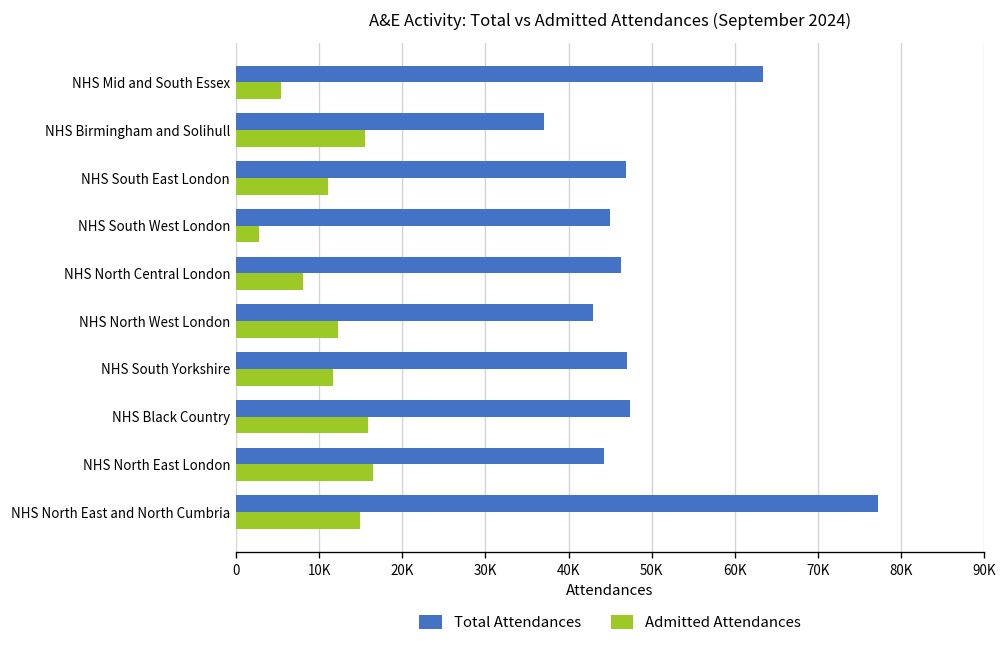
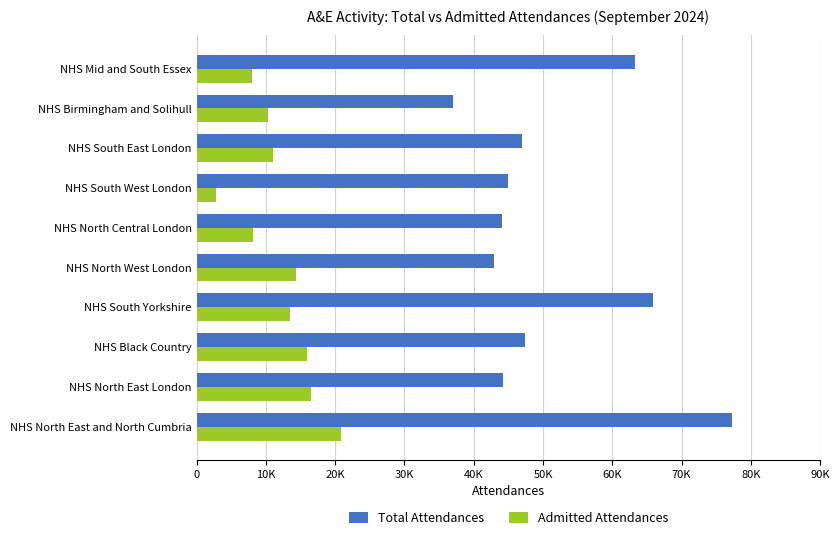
  {
    "Total Attendances": {
      "NHS Mid and South Essex": 63000,
      "NHS Birmingham and Solihull": 37000,
      "NHS South East London": 47000,
      "NHS South West London": 45000,
-     "NHS North Central London": 46000,
+     "NHS North Central London": 44000,
      "NHS North West London": 43000,
-     "NHS South Yorkshire": 47000,
+     "NHS South Yorkshire": 66000,
      "NHS Black Country": 47000,
      "NHS North East London": 44000,
      "NHS North East and North Cumbria": 77000
    },
    "Admitted Attendances": {
-     "NHS Mid and South Essex": 5000,
-     "NHS Birmingham and Solihull": 15000,
+     "NHS Mid and South Essex": 8000,
+     "NHS Birmingham and Solihull": 10000,
      "NHS South East London": 11000,
      "NHS South West London": 3000,
      "NHS North Central London": 8000,
-     "NHS North West London": 12000,
-     "NHS South Yorkshire": 12000,
+     "NHS North West London": 14000,
+     "NHS South Yorkshire": 13000,
      "NHS Black Country": 16000,
      "NHS North East London": 17000,
-     "NHS North East and North Cumbria": 15000
+     "NHS North East and North Cumbria": 21000
    }
  }
